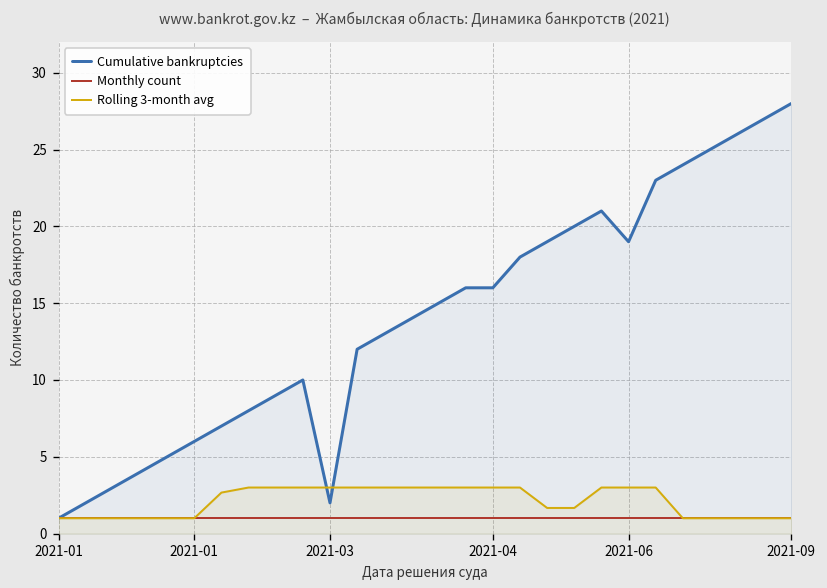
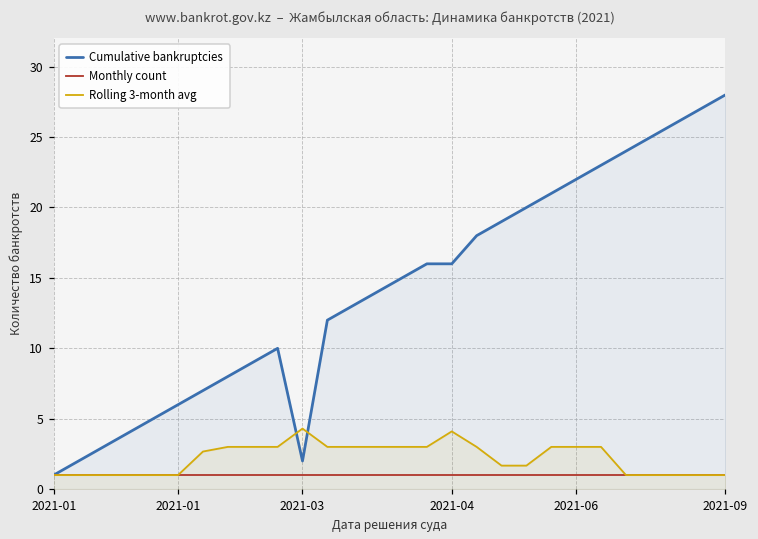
  {
    "Cumulative bankruptcies": {
      "2021-03": 2,
      "2021-04": 16,
-     "2021-06": 19,
+     "2021-06": 22,
      "2021-09": 28
    },
    "Monthly count": {
      "2021-03": 1.0,
      "2021-04": 1.0,
      "2021-06": 1.0
    },
    "Rolling 3-month avg": {
-     "2021-03": 3.0,
-     "2021-04": 3.0,
+     "2021-03": 4.3,
+     "2021-04": 4.1,
      "2021-06": 3.0
    }
  }
